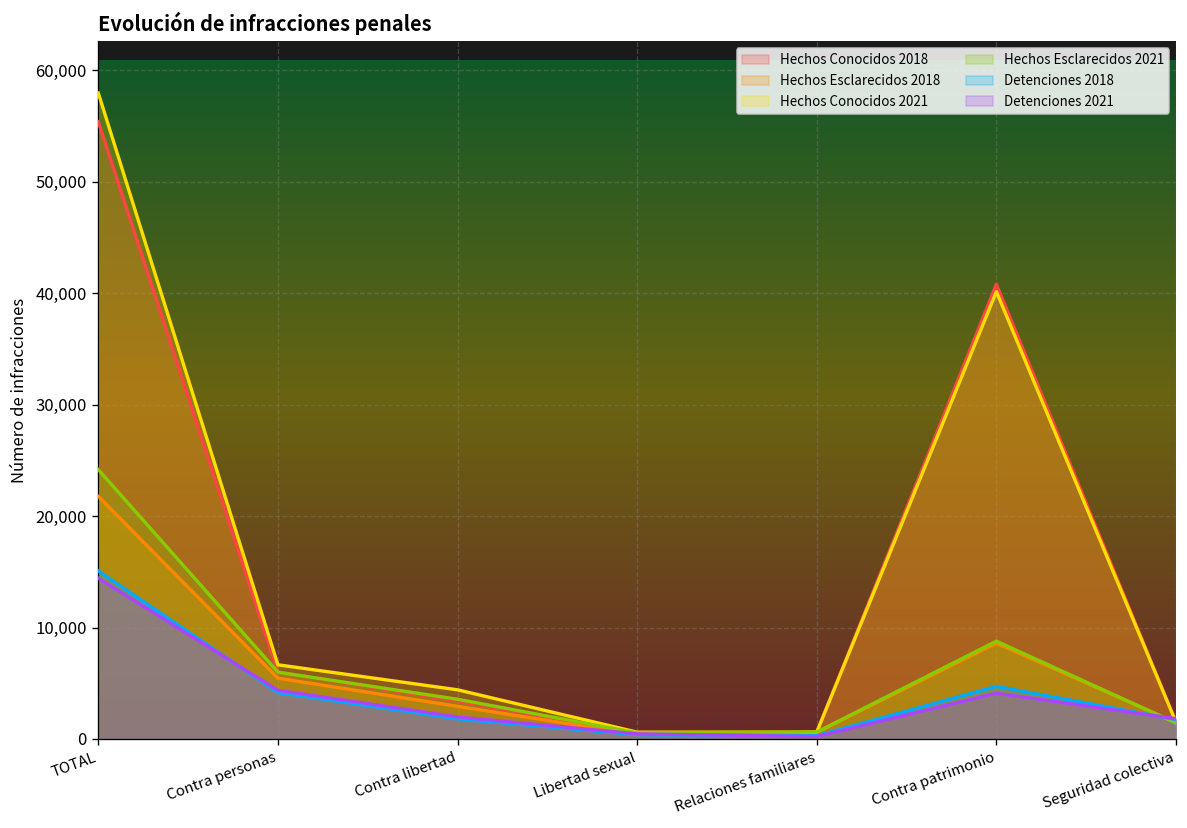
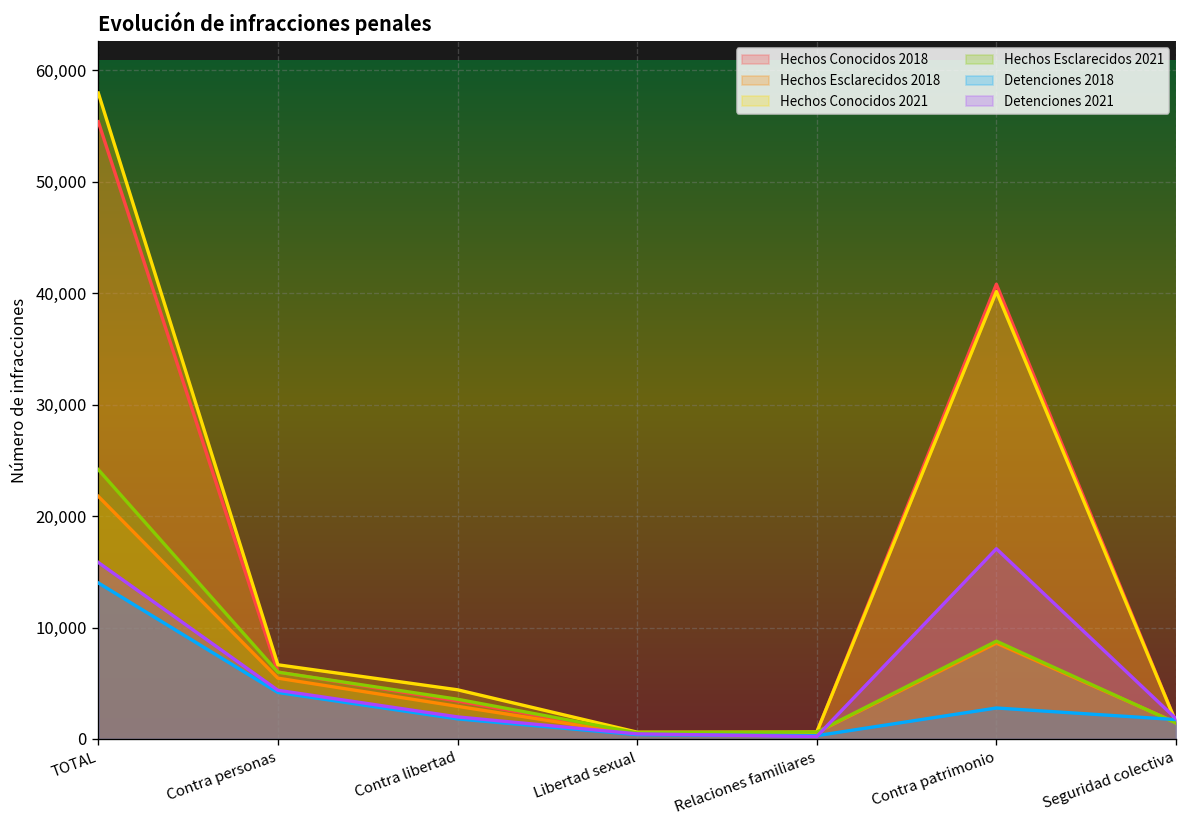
  {
    "Detenciones 2018": {
-     "TOTAL": "15,000",
-     "Contra patrimonio": "5,000"
+     "TOTAL": "14,000",
+     "Contra patrimonio": "3,000"
    },
    "Detenciones 2021": {
-     "TOTAL": "14,000",
-     "Contra patrimonio": "4,000"
+     "TOTAL": "16,000",
+     "Contra patrimonio": "17,000"
    }
  }
